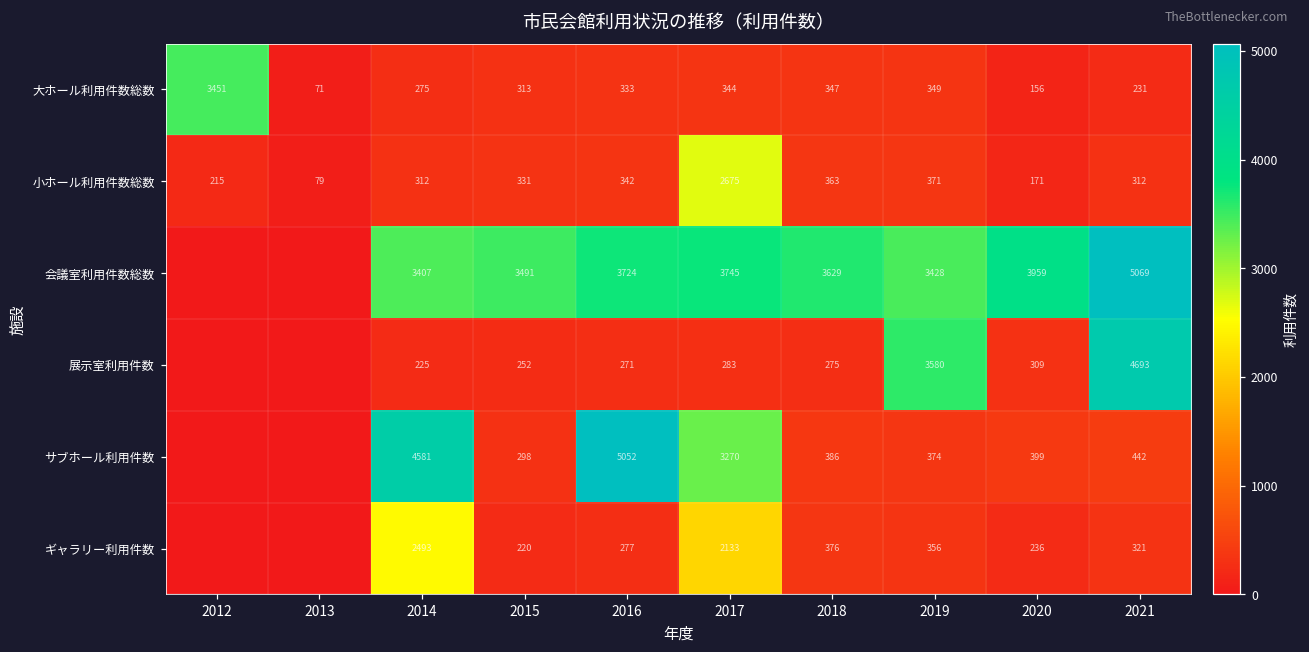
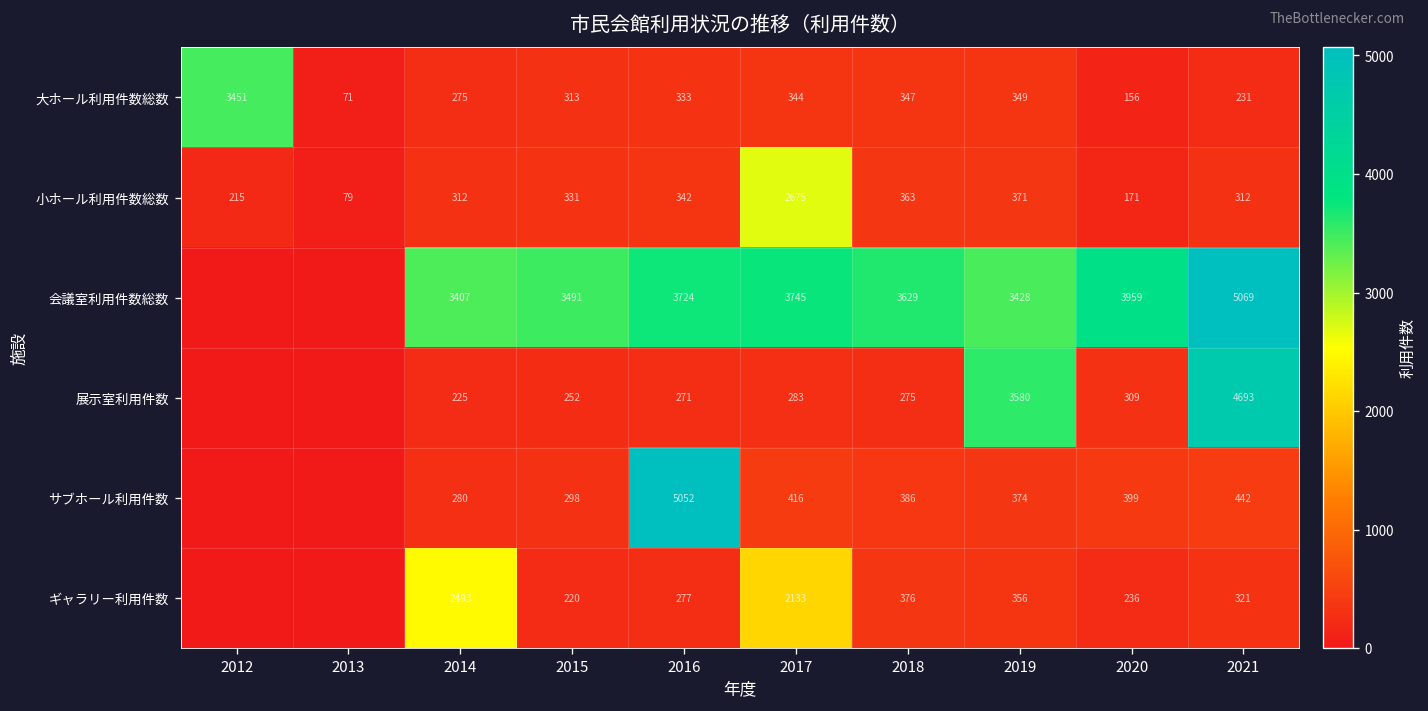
  {
    "大ホール利用件数総数": {
      "2012": 3451,
      "2013": 71,
      "2014": 275,
      "2015": 313,
      "2016": 333,
      "2017": 344,
      "2018": 347,
      "2019": 349,
      "2020": 156,
      "2021": 231
    },
    "小ホール利用件数総数": {
      "2012": 215,
      "2013": 79,
      "2014": 312,
      "2015": 331,
      "2016": 342,
      "2017": 2675,
      "2018": 363,
      "2019": 371,
      "2020": 171,
      "2021": 312
    },
    "会議室利用件数総数": {
      "2014": 3407,
      "2015": 3491,
      "2016": 3724,
      "2017": 3745,
      "2018": 3629,
      "2019": 3428,
      "2020": 3959,
      "2021": 5069
    },
    "展示室利用件数": {
      "2014": 225,
      "2015": 252,
      "2016": 271,
      "2017": 283,
      "2018": 275,
      "2019": 3580,
      "2020": 309,
      "2021": 4693
    },
    "サブホール利用件数": {
-     "2014": 4581,
+     "2014": 280,
      "2015": 298,
      "2016": 5052,
-     "2017": 3270,
+     "2017": 416,
      "2018": 386,
      "2019": 374,
      "2020": 399,
      "2021": 442
    },
    "ギャラリー利用件数": {
      "2014": 2493,
      "2015": 220,
      "2016": 277,
      "2017": 2133,
      "2018": 376,
      "2019": 356,
      "2020": 236,
      "2021": 321
    }
  }
